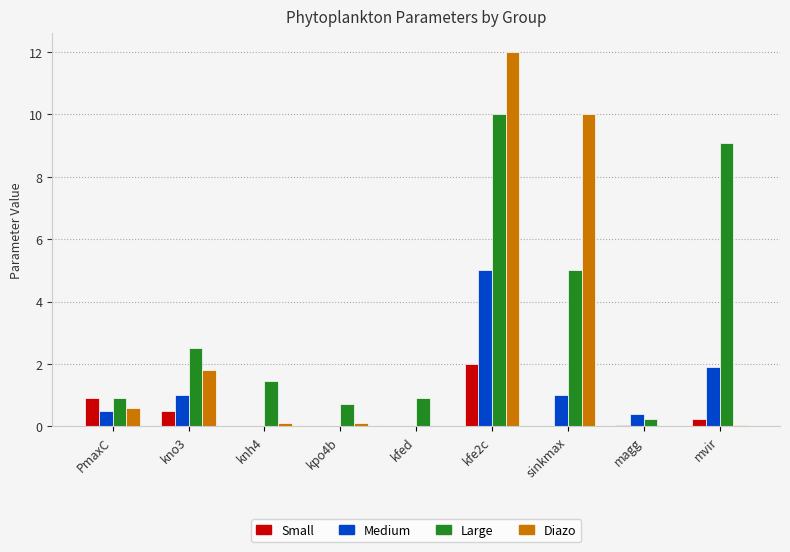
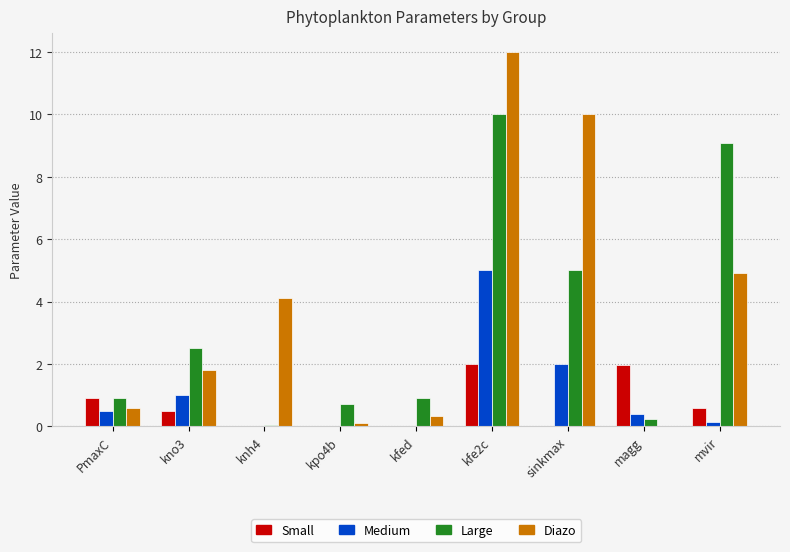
  {
    "Small": {
      "PmaxC": 0.9,
      "kno3": 0.5,
      "kfe2c": 2.0,
      "sinkmax": 0.0,
-     "magg": 0.1,
-     "mvir": 0.3
+     "magg": 2.0,
+     "mvir": 0.6
    },
    "Medium": {
      "PmaxC": 0.5,
      "kno3": 1.0,
      "kfe2c": 5.0,
-     "sinkmax": 1,
+     "sinkmax": 2,
      "magg": 0.4,
-     "mvir": 1.9
+     "mvir": 0.1
    },
    "Large": {
      "PmaxC": 0.9,
      "kno3": 2.5,
-     "knh4": 1.5,
+     "knh4": 0.1,
      "kpo4b": 0.7,
      "kfed": 0.9,
      "kfe2c": 10.0,
      "sinkmax": 5.0,
      "magg": 0.3,
      "mvir": 9.1
    },
    "Diazo": {
      "PmaxC": 0.6,
      "kno3": 1.8,
-     "knh4": 0.1,
+     "knh4": 4.1,
      "kpo4b": 0.1,
-     "kfed": 0.0,
+     "kfed": 0.3,
      "kfe2c": 12.0,
      "sinkmax": 10.0,
      "magg": 0.0,
-     "mvir": 0.1
+     "mvir": 4.9
    }
  }
